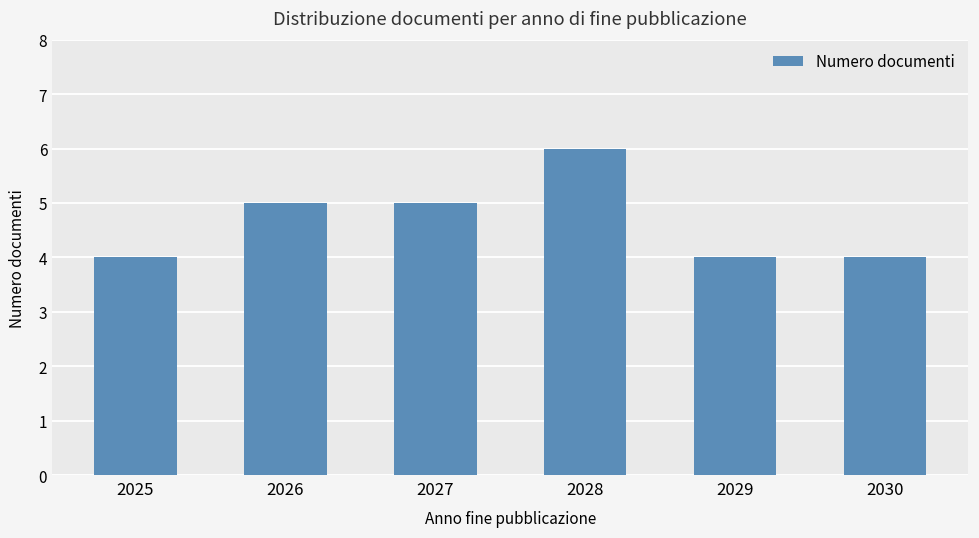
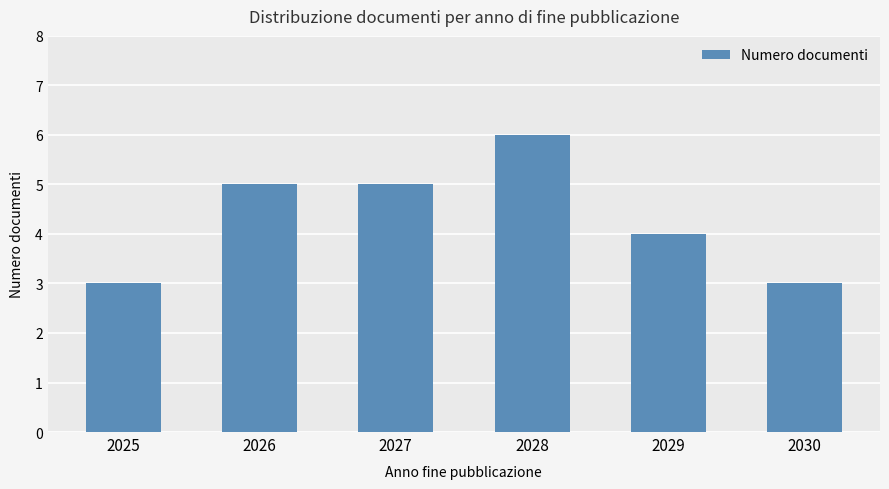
  {
-   "2025": 4,
+   "2025": 3,
    "2026": 5,
    "2027": 5,
    "2028": 6,
    "2029": 4,
-   "2030": 4
+   "2030": 3
  }
